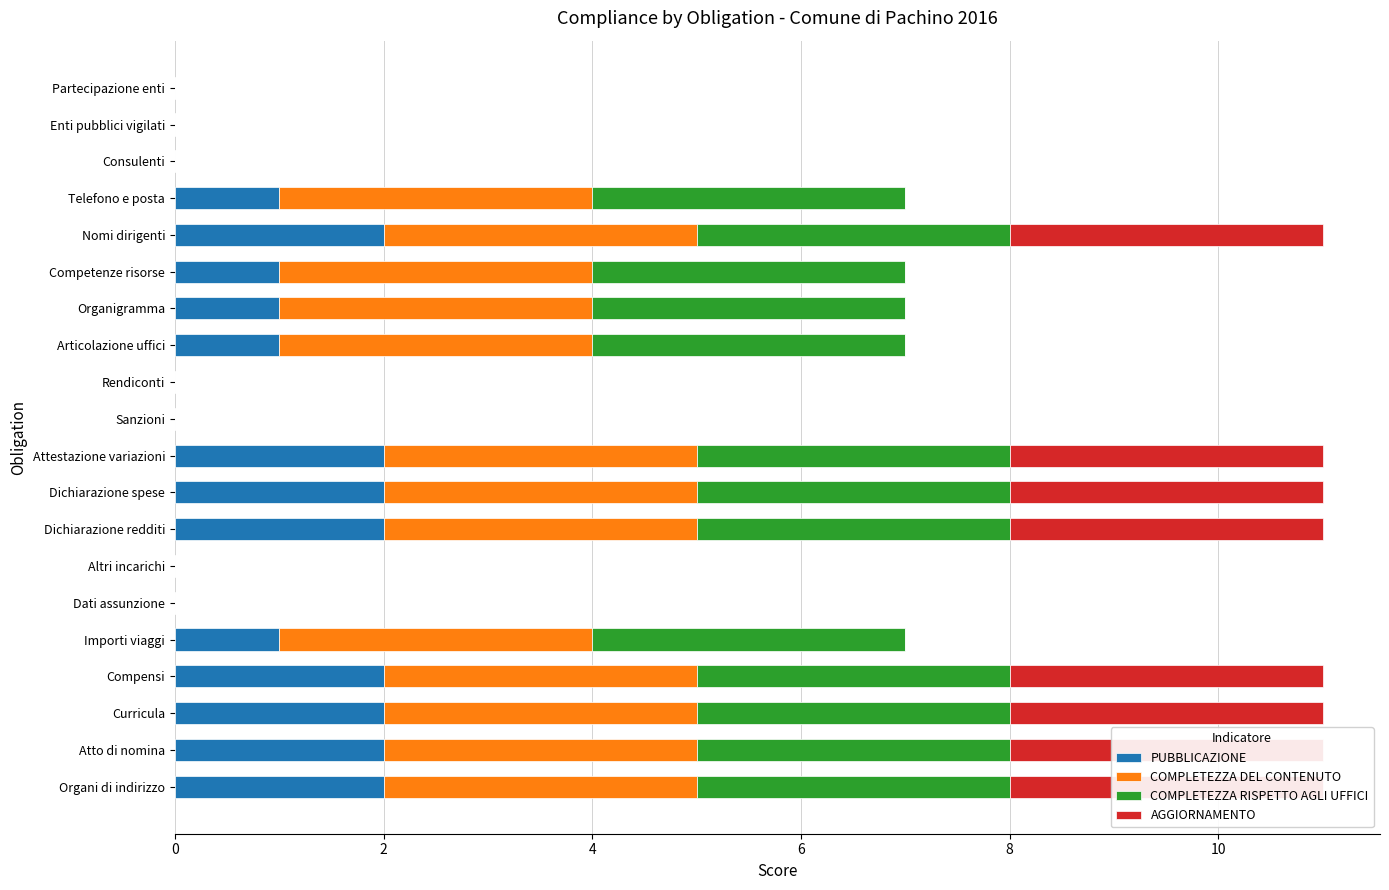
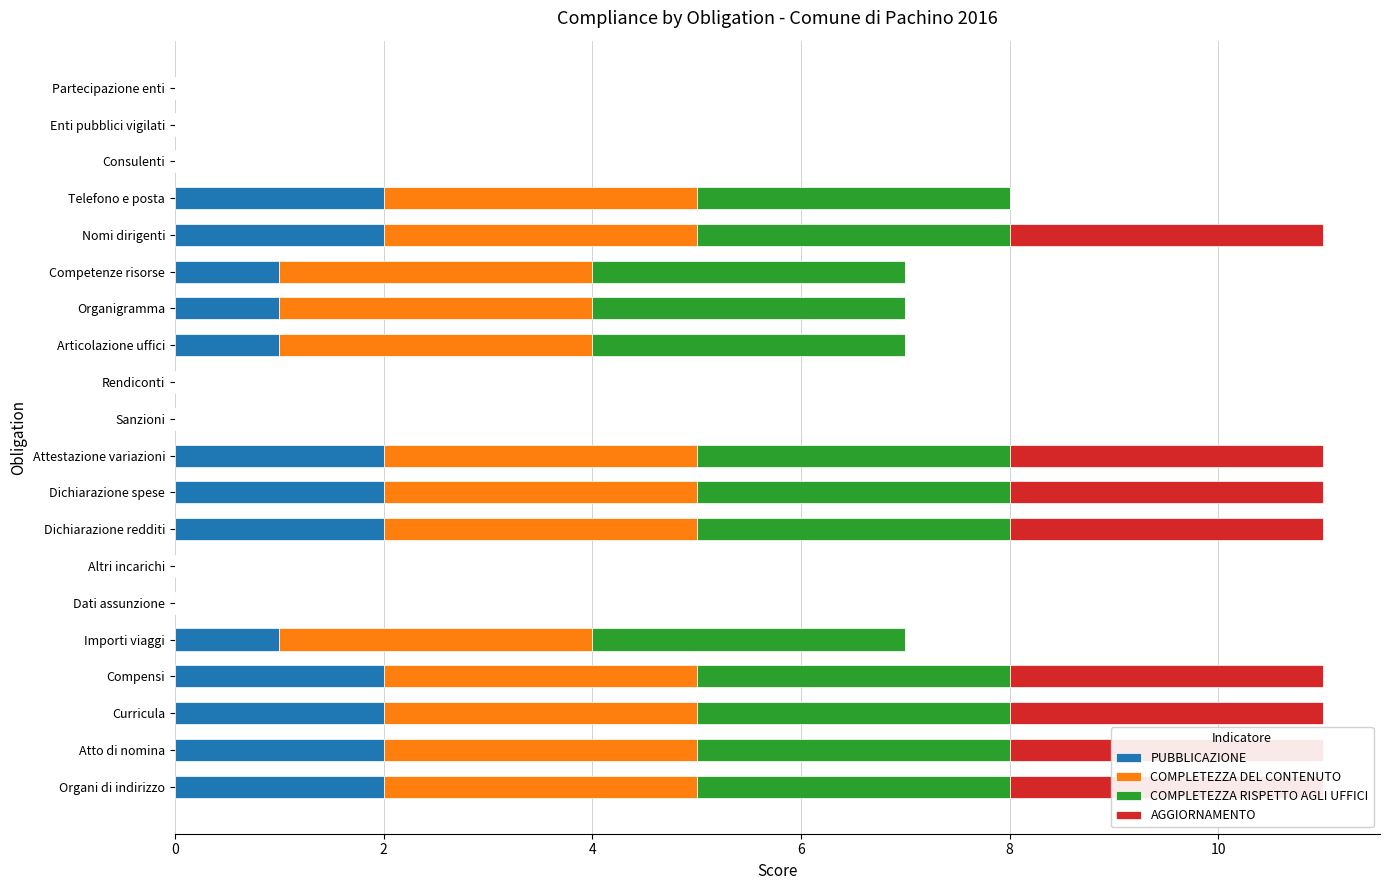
  {
    "PUBBLICAZIONE": {
      "Partecipazione enti": 0,
      "Enti pubblici vigilati": 0,
      "Consulenti": 0,
-     "Telefono e posta": 1,
+     "Telefono e posta": 2,
      "Nomi dirigenti": 2,
      "Competenze risorse": 1,
      "Organigramma": 1,
      "Articolazione uffici": 1,
      "Rendiconti": 0,
      "Sanzioni": 0,
      "Attestazione variazioni": 2,
      "Dichiarazione spese": 2,
      "Dichiarazione redditi": 2,
      "Altri incarichi": 0,
      "Dati assunzione": 0,
      "Importi viaggi": 1,
      "Compensi": 2,
      "Curricula": 2,
      "Atto di nomina": 2,
      "Organi di indirizzo": 2
    },
    "COMPLETEZZA DEL CONTENUTO": {
      "Partecipazione enti": 0,
      "Enti pubblici vigilati": 0,
      "Consulenti": 0,
      "Telefono e posta": 3,
      "Nomi dirigenti": 3,
      "Competenze risorse": 3,
      "Organigramma": 3,
      "Articolazione uffici": 3,
      "Rendiconti": 0,
      "Sanzioni": 0,
      "Attestazione variazioni": 3,
      "Dichiarazione spese": 3,
      "Dichiarazione redditi": 3,
      "Altri incarichi": 0,
      "Dati assunzione": 0,
      "Importi viaggi": 3,
      "Compensi": 3,
      "Curricula": 3,
      "Atto di nomina": 3,
      "Organi di indirizzo": 3
    },
    "COMPLETEZZA RISPETTO AGLI UFFICI": {
      "Partecipazione enti": 0,
      "Enti pubblici vigilati": 0,
      "Consulenti": 0,
      "Telefono e posta": 3,
      "Nomi dirigenti": 3,
      "Competenze risorse": 3,
      "Organigramma": 3,
      "Articolazione uffici": 3,
      "Rendiconti": 0,
      "Sanzioni": 0,
      "Attestazione variazioni": 3,
      "Dichiarazione spese": 3,
      "Dichiarazione redditi": 3,
      "Altri incarichi": 0,
      "Dati assunzione": 0,
      "Importi viaggi": 3,
      "Compensi": 3,
      "Curricula": 3,
      "Atto di nomina": 3,
      "Organi di indirizzo": 3
    },
    "AGGIORNAMENTO": {
      "Partecipazione enti": 0,
      "Enti pubblici vigilati": 0,
      "Consulenti": 0,
      "Telefono e posta": 0,
      "Nomi dirigenti": 3,
      "Competenze risorse": 0,
      "Organigramma": 0,
      "Articolazione uffici": 0,
      "Rendiconti": 0,
      "Sanzioni": 0,
      "Attestazione variazioni": 3,
      "Dichiarazione spese": 3,
      "Dichiarazione redditi": 3,
      "Altri incarichi": 0,
      "Dati assunzione": 0,
      "Importi viaggi": 0,
      "Compensi": 3,
      "Curricula": 3
    }
  }
